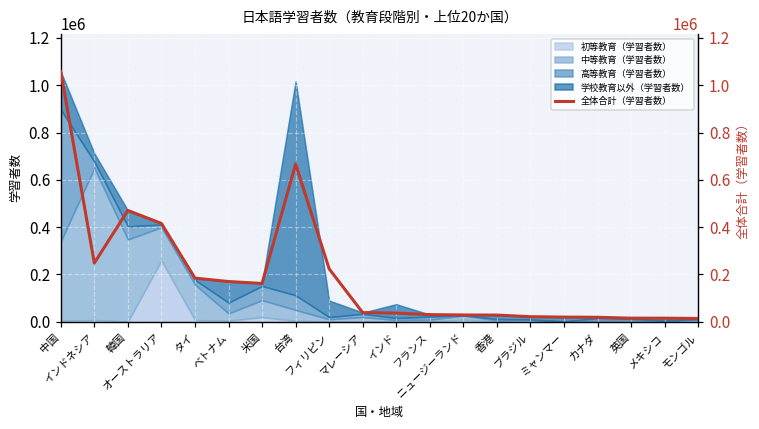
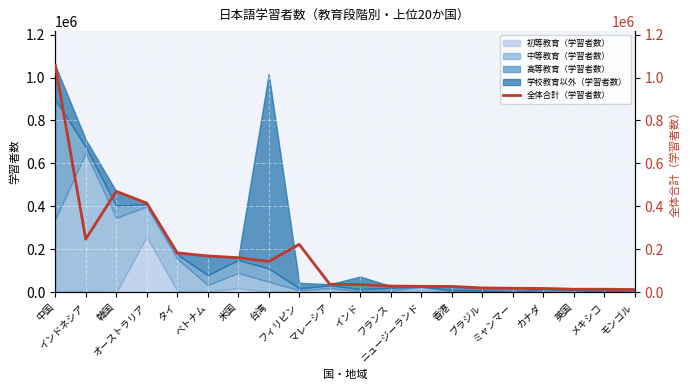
  {
    "学校教育以外（学習者数）": {
      "中国": 160000,
      "インドネシア": 30000,
      "韓国": 70000,
      "ベトナム": 90000,
      "台湾": 910000,
-     "フィリピン": 70000,
+     "フィリピン": 30000,
      "インド": 60000,
      "香港": 20000,
      "ブラジル": 10000,
      "ミャンマー": 20000
    },
    "全体合計（学習者数）": {
      "中国": 1060000,
      "インドネシア": 250000,
      "韓国": 470000,
      "オーストラリア": 420000,
      "タイ": 180000,
      "ベトナム": 170000,
      "米国": 160000,
-     "台湾": 670000,
+     "台湾": 140000,
      "フィリピン": 220000,
      "マレーシア": 40000,
      "インド": 40000,
      "フランス": 30000,
      "ニュージーランド": 30000,
      "香港": 30000,
      "ブラジル": 20000,
      "ミャンマー": 20000,
      "カナダ": 20000,
      "英国": 10000,
      "メキシコ": 10000,
      "モンゴル": 10000
    }
  }
